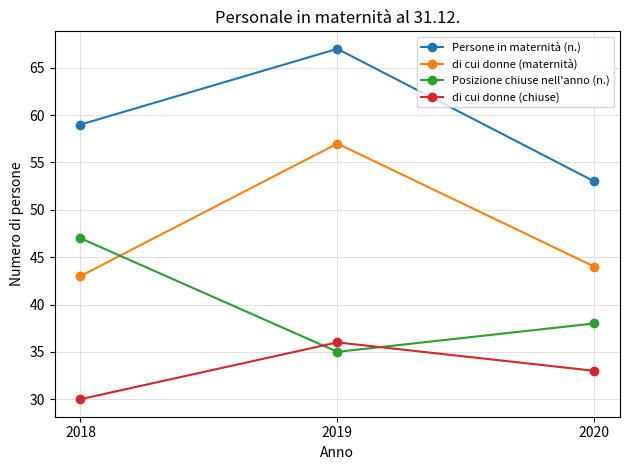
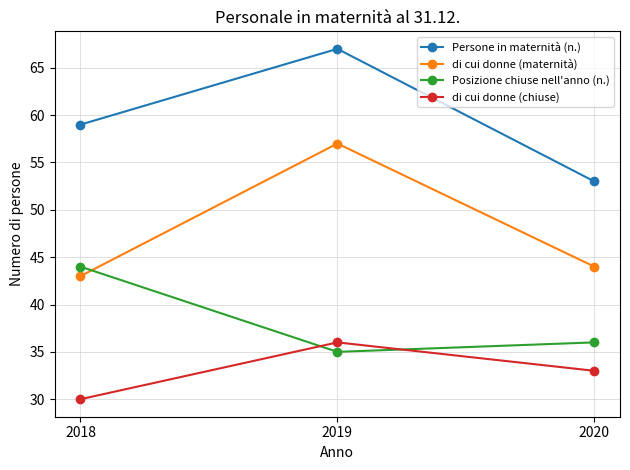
  {
    "Persone in maternità (n.)": {
      "2018": 59,
      "2019": 67,
      "2020": 53
    },
    "di cui donne (maternità)": {
      "2018": 43,
      "2019": 57,
      "2020": 44
    },
    "Posizione chiuse nell'anno (n.)": {
-     "2018": 47,
+     "2018": 44,
      "2019": 35,
-     "2020": 38
+     "2020": 36
    },
    "di cui donne (chiuse)": {
      "2018": 30,
      "2019": 36,
      "2020": 33
    }
  }
